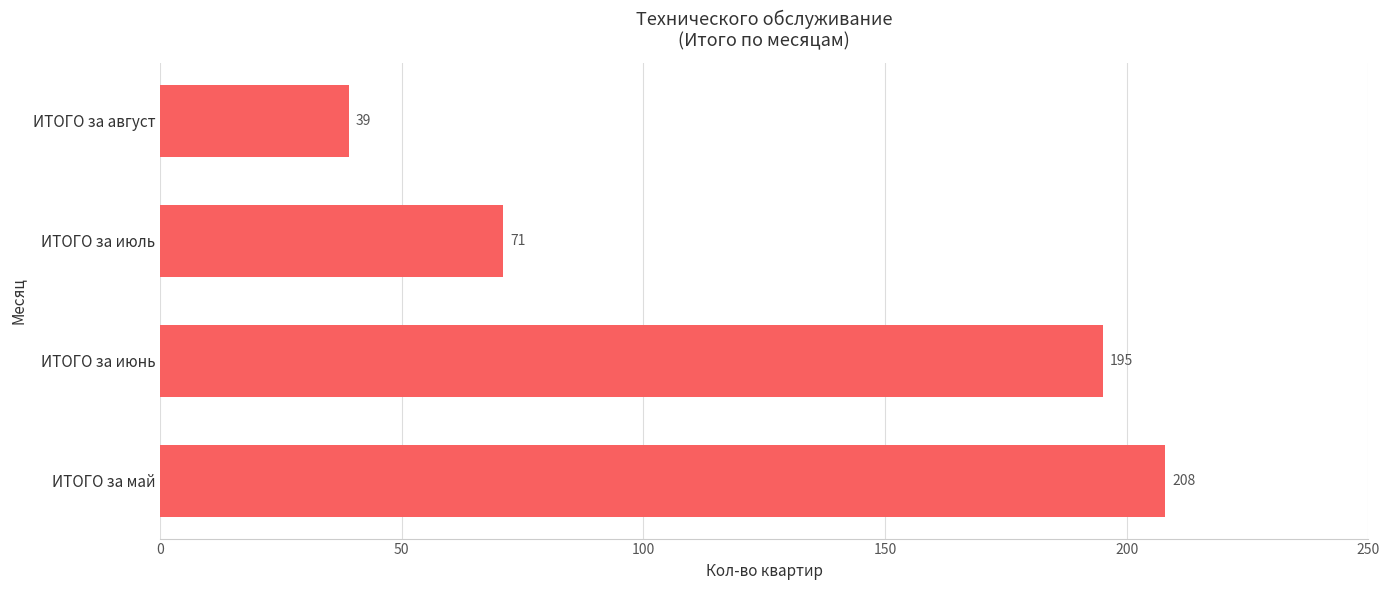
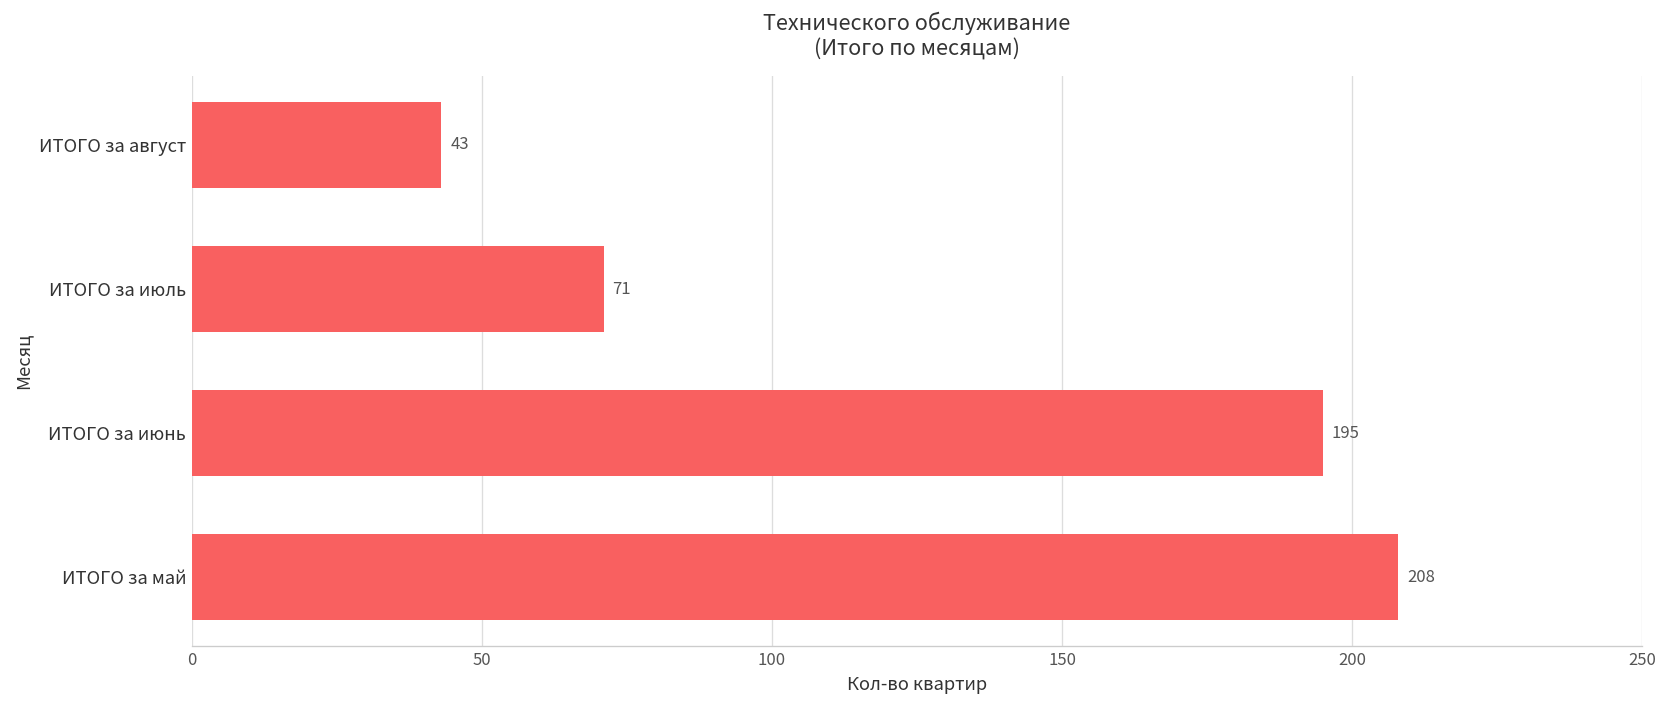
  {
-   "ИТОГО за август": 39,
+   "ИТОГО за август": 43,
    "ИТОГО за июль": 71,
    "ИТОГО за июнь": 195,
    "ИТОГО за май": 208
  }
